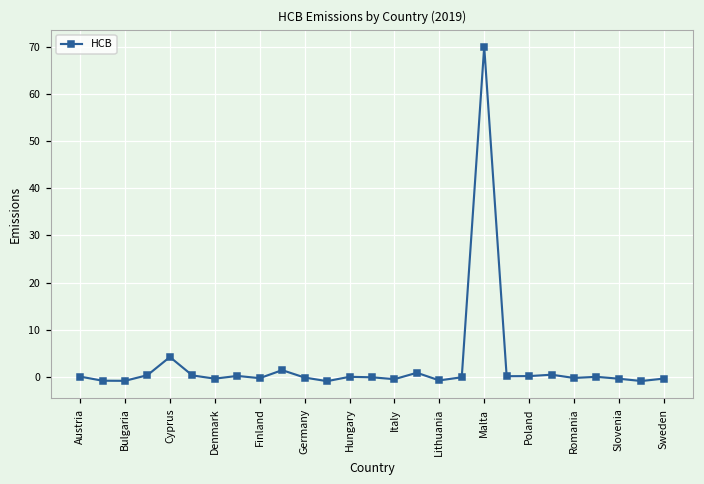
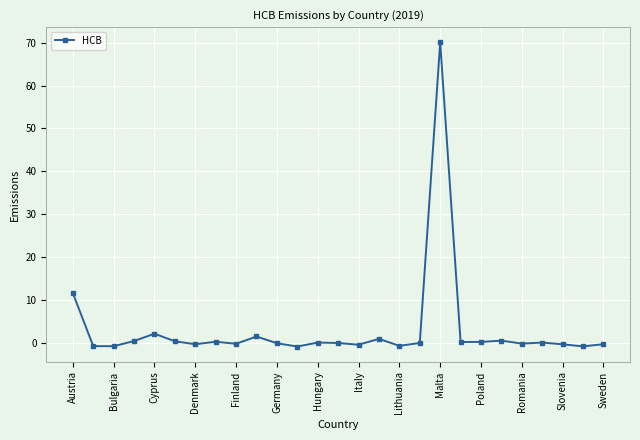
  {
-   "Austria": 0,
+   "Austria": 12,
    "Bulgaria": -1,
-   "Cyprus": 4,
+   "Cyprus": 2,
    "Denmark": 0,
    "Finland": 0,
    "Germany": 0,
    "Hungary": 0,
    "Italy": -1,
    "Lithuania": -1,
    "Malta": 70,
    "Poland": 0,
    "Romania": 0,
    "Slovenia": 0,
    "Sweden": 0
  }
